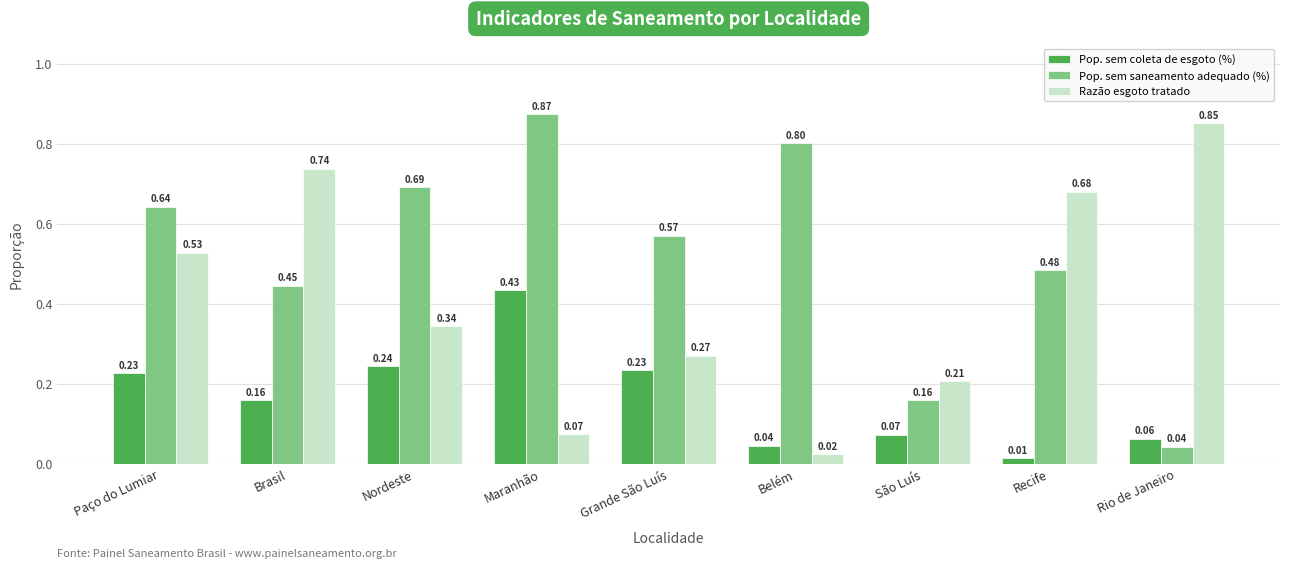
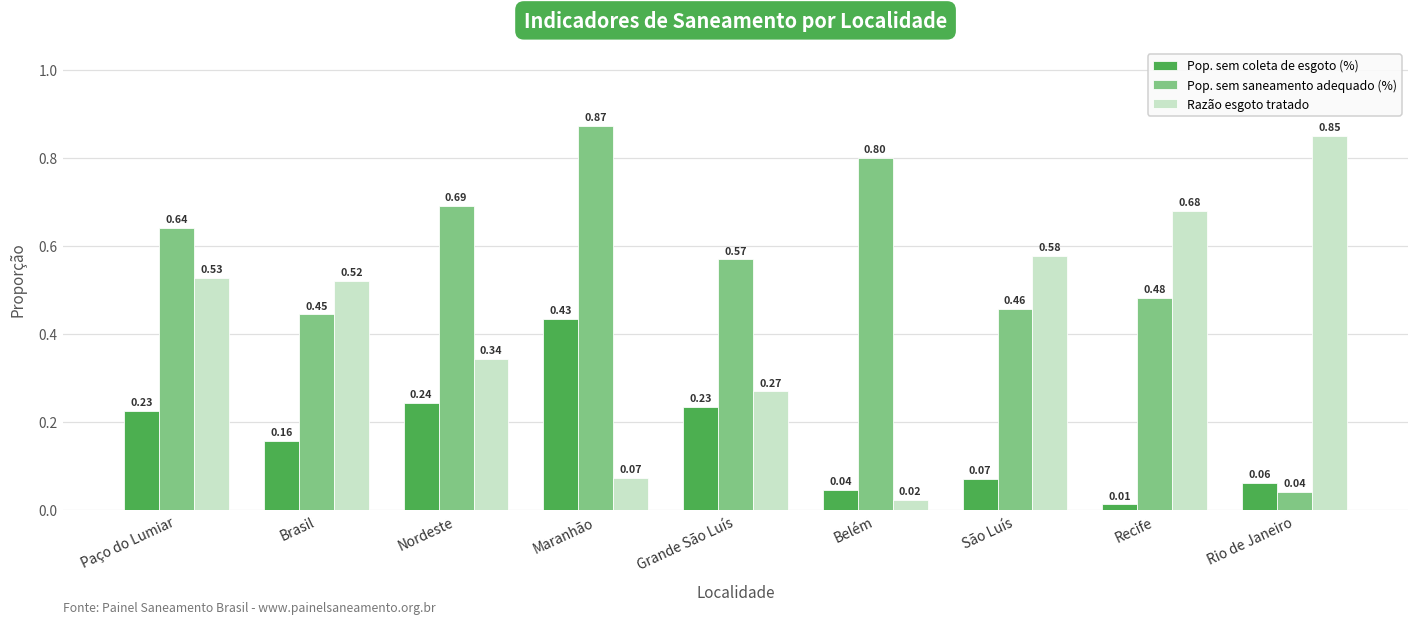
  {
    "Pop. sem coleta de esgoto (%)": {
      "Paço do Lumiar": 0.23,
      "Brasil": 0.16,
      "Nordeste": 0.24,
      "Maranhão": 0.43,
      "Grande São Luís": 0.23,
      "Belém": 0.04,
      "São Luís": 0.07,
      "Recife": 0.01,
      "Rio de Janeiro": 0.06
    },
    "Pop. sem saneamento adequado (%)": {
      "Paço do Lumiar": 0.64,
      "Brasil": 0.45,
      "Nordeste": 0.69,
      "Maranhão": 0.87,
      "Grande São Luís": 0.57,
      "Belém": 0.80,
-     "São Luís": 0.16,
+     "São Luís": 0.46,
      "Recife": 0.48,
      "Rio de Janeiro": 0.04
    },
    "Razão esgoto tratado": {
      "Paço do Lumiar": 0.53,
-     "Brasil": 0.74,
+     "Brasil": 0.52,
      "Nordeste": 0.34,
      "Maranhão": 0.07,
      "Grande São Luís": 0.27,
      "Belém": 0.02,
-     "São Luís": 0.21,
+     "São Luís": 0.58,
      "Recife": 0.68,
      "Rio de Janeiro": 0.85
    }
  }
